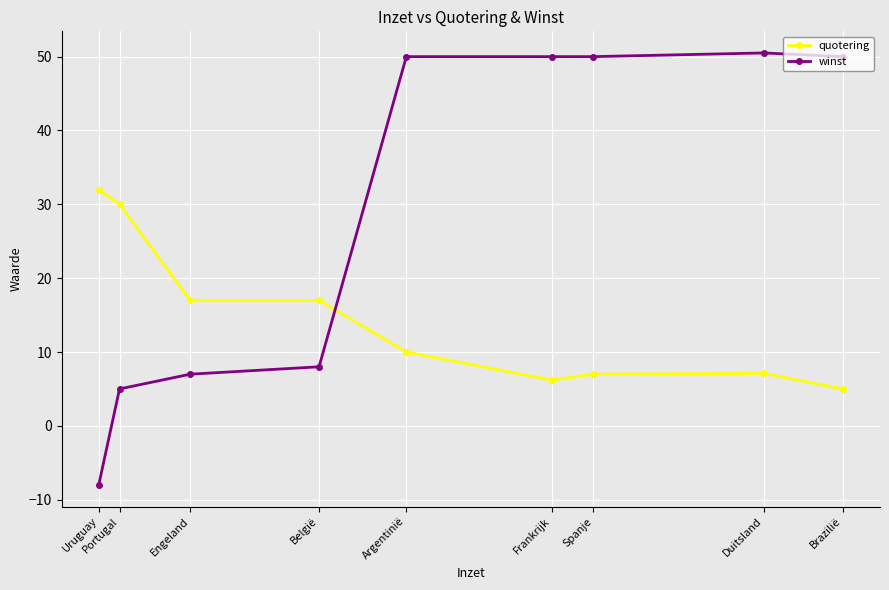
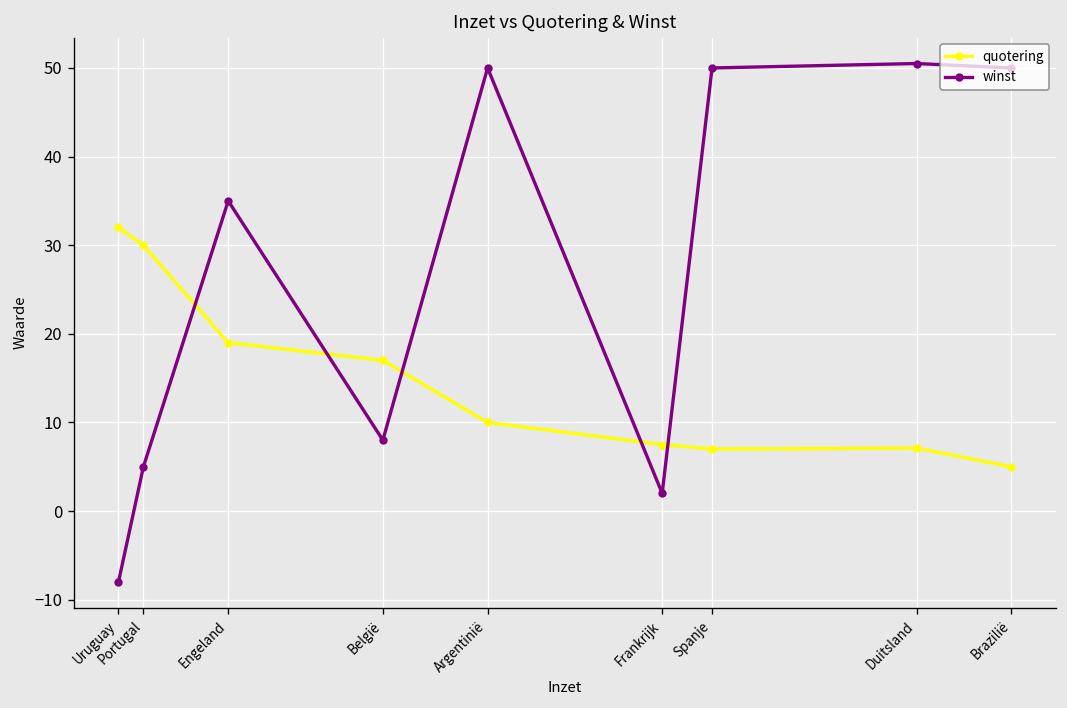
  {
    "quotering": {
      "Uruguay": 32,
      "Portugal": 30,
-     "Engeland": 17,
+     "Engeland": 19,
      "België": 17,
      "Argentinië": 10,
-     "Frankrijk": 6,
+     "Frankrijk": 8,
      "Spanje": 7,
      "Duitsland": 7,
      "Brazilië": 5
    },
    "winst": {
      "Uruguay": -8,
      "Portugal": 5,
-     "Engeland": 7,
+     "Engeland": 35,
      "België": 8,
      "Argentinië": 50,
-     "Frankrijk": 50,
+     "Frankrijk": 2,
      "Spanje": 50,
      "Duitsland": 51
    }
  }
